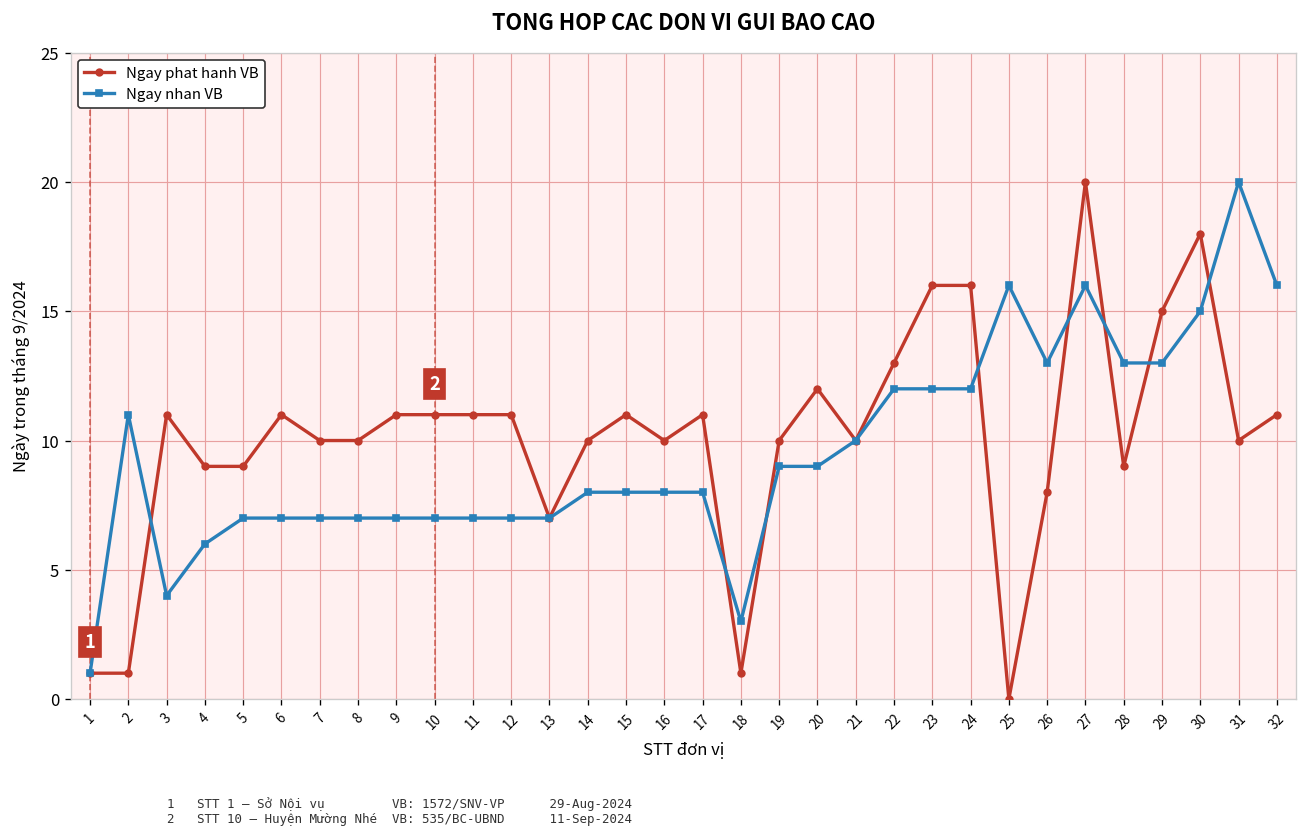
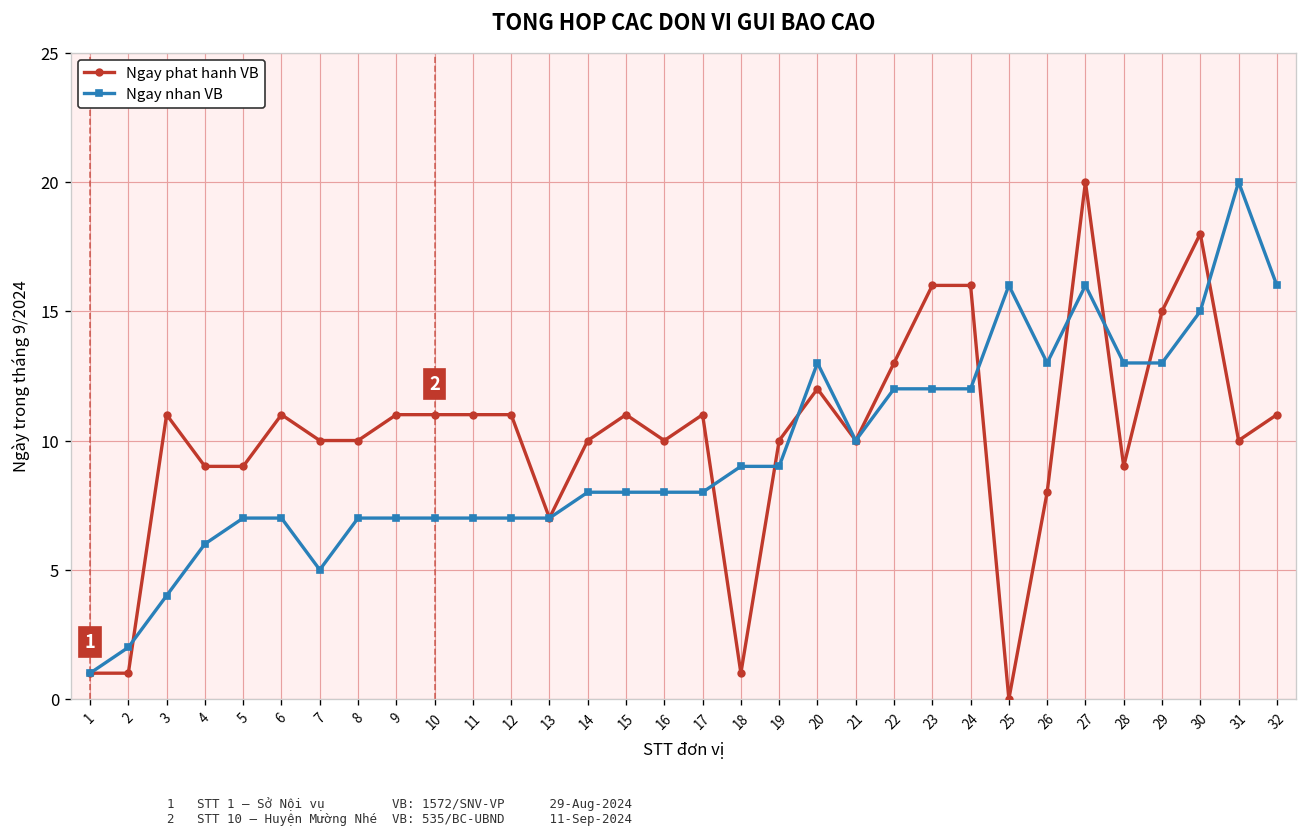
  {
    "Ngay phat hanh VB": {
      "2": 1,
      "3": 11,
      "4": 9,
      "5": 9,
      "6": 11,
      "7": 10,
      "8": 10,
      "9": 11,
      "11": 11,
      "12": 11,
      "14": 10,
      "15": 11,
      "16": 10,
      "17": 11,
      "18": 1,
      "19": 10,
      "20": 12,
      "22": 13,
      "23": 16,
      "24": 16,
      "25": 0,
      "26": 8,
      "27": 20,
      "28": 9,
      "29": 15,
      "30": 18,
      "31": 10,
      "32": 11
    },
    "Ngay nhan VB": {
-     "2": 11,
+     "2": 2,
      "3": 4,
      "4": 6,
      "5": 7,
      "6": 7,
-     "7": 7,
+     "7": 5,
      "8": 7,
      "9": 7,
      "10": 7,
      "11": 7,
      "12": 7,
      "14": 8,
      "15": 8,
      "16": 8,
      "17": 8,
-     "18": 3,
+     "18": 9,
      "19": 9,
-     "20": 9,
+     "20": 13,
      "22": 12,
      "23": 12,
      "24": 12,
      "25": 16,
      "26": 13,
      "27": 16,
      "28": 13,
      "29": 13,
      "30": 15,
      "31": 20,
      "32": 16
    }
  }
